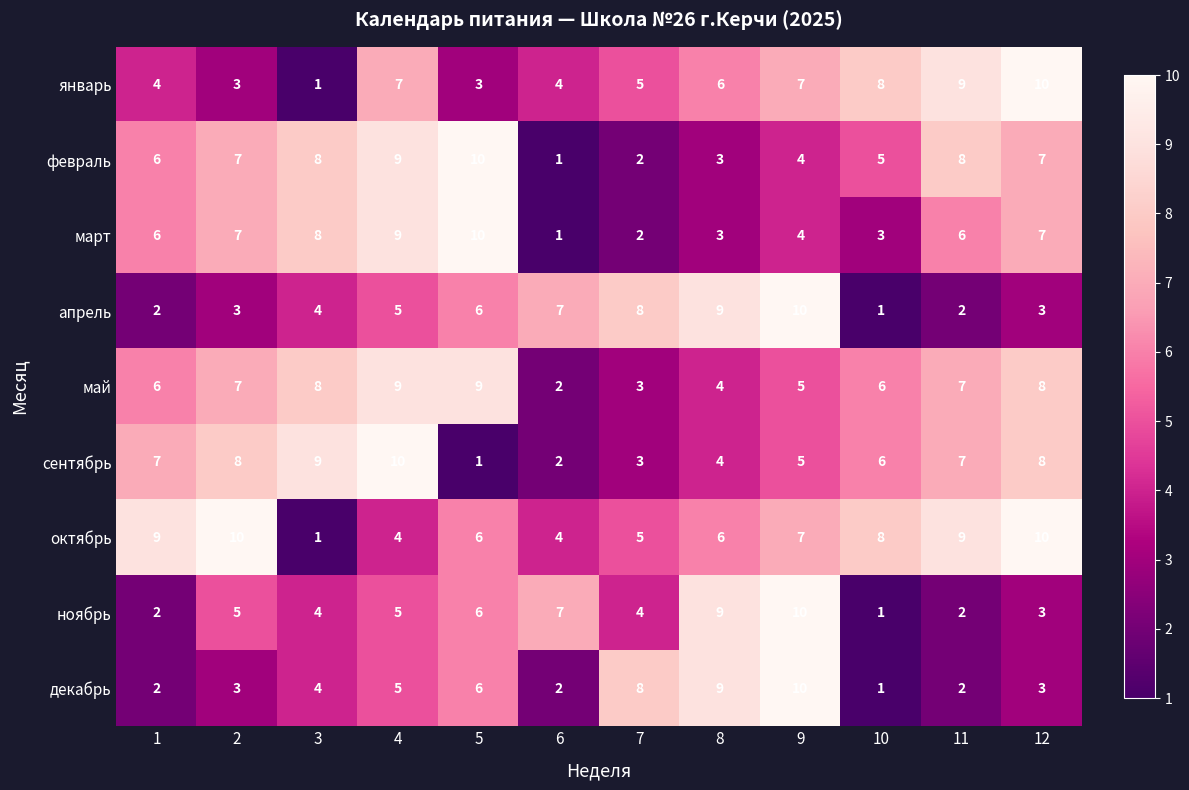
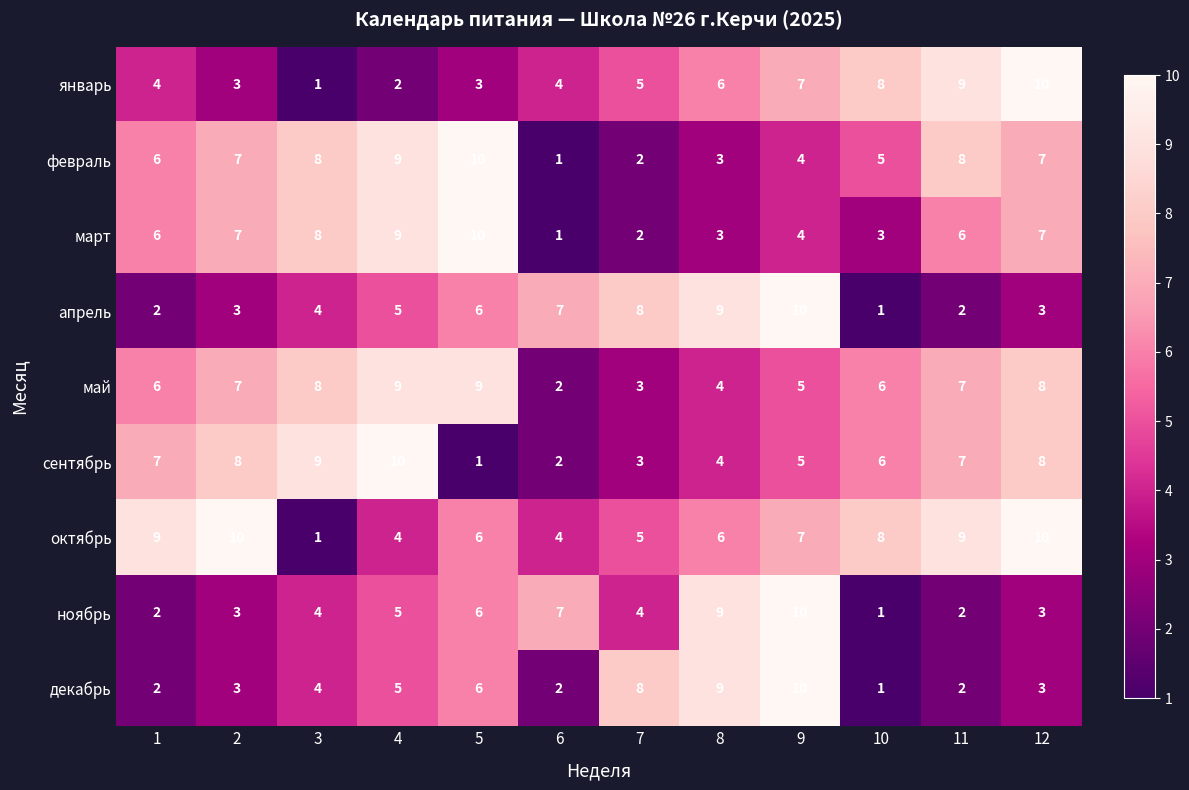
  {
    "январь": {
      "1": 4,
      "2": 3,
      "3": 1,
-     "4": 7,
+     "4": 2,
      "5": 3,
      "6": 4,
      "7": 5,
      "8": 6,
      "9": 7,
      "10": 8
    },
    "февраль": {
      "1": 6,
      "2": 7,
      "3": 8,
      "6": 1,
      "7": 2,
      "8": 3,
      "9": 4,
      "10": 5,
      "11": 8,
      "12": 7
    },
    "март": {
      "1": 6,
      "2": 7,
      "3": 8,
      "6": 1,
      "7": 2,
      "8": 3,
      "9": 4,
      "10": 3,
      "11": 6,
      "12": 7
    },
    "апрель": {
      "1": 2,
      "2": 3,
      "3": 4,
      "4": 5,
      "5": 6,
      "6": 7,
      "7": 8,
      "10": 1,
      "11": 2,
      "12": 3
    },
    "май": {
      "1": 6,
      "2": 7,
      "3": 8,
      "6": 2,
      "7": 3,
      "8": 4,
      "9": 5,
      "10": 6,
      "11": 7,
      "12": 8
    },
    "сентябрь": {
      "1": 7,
      "2": 8,
      "5": 1,
      "6": 2,
      "7": 3,
      "8": 4,
      "9": 5,
      "10": 6,
      "11": 7,
      "12": 8
    },
    "октябрь": {
      "3": 1,
      "4": 4,
      "5": 6,
      "6": 4,
      "7": 5,
      "8": 6,
      "9": 7,
      "10": 8
    },
    "ноябрь": {
      "1": 2,
-     "2": 5,
+     "2": 3,
      "3": 4,
      "4": 5,
      "5": 6,
      "6": 7,
      "7": 4,
      "10": 1,
      "11": 2,
      "12": 3
    },
    "декабрь": {
      "1": 2,
      "2": 3,
      "3": 4,
      "4": 5,
      "5": 6,
      "6": 2,
      "7": 8,
      "10": 1,
      "11": 2,
      "12": 3
    }
  }
